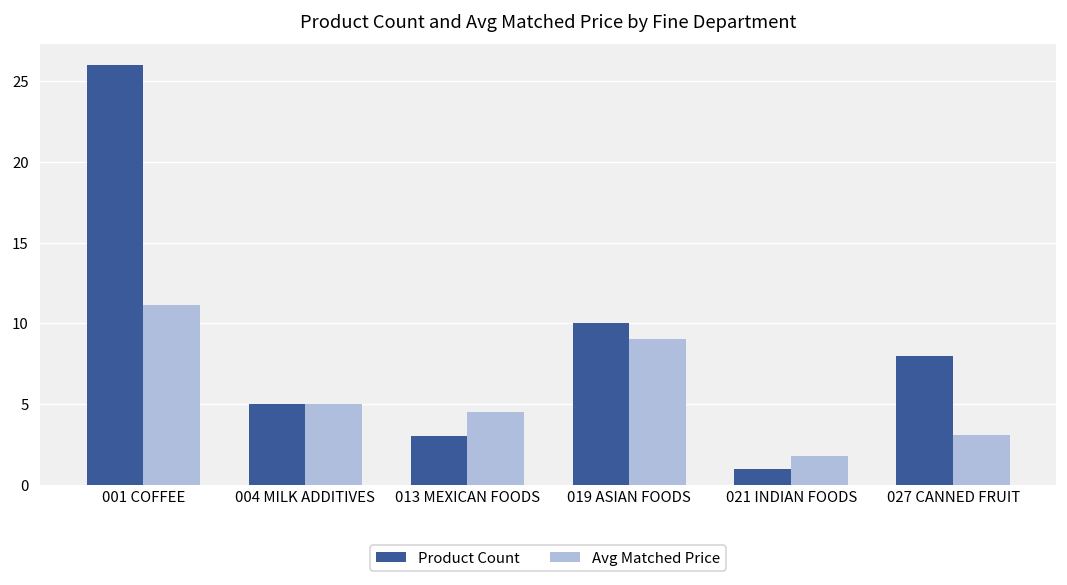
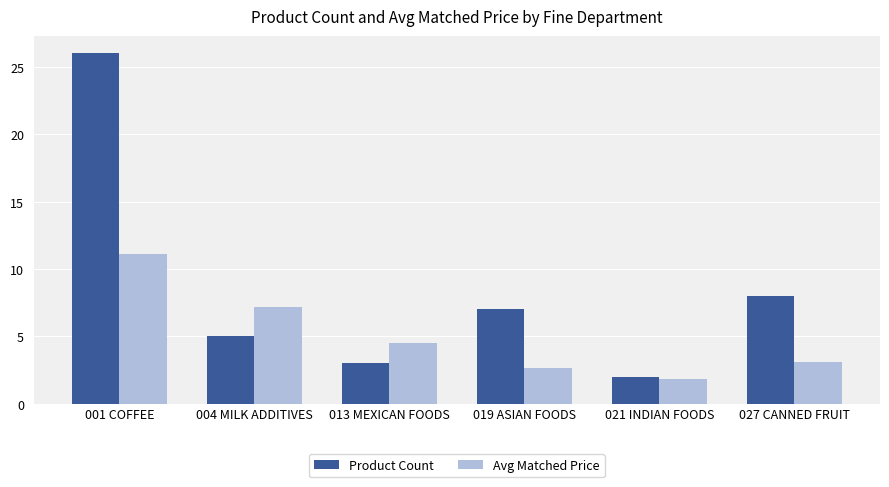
  {
    "Product Count": {
      "001 COFFEE": 26,
      "004 MILK ADDITIVES": 5,
      "013 MEXICAN FOODS": 3,
-     "019 ASIAN FOODS": 10,
-     "021 INDIAN FOODS": 1,
+     "019 ASIAN FOODS": 7,
+     "021 INDIAN FOODS": 2,
      "027 CANNED FRUIT": 8
    },
    "Avg Matched Price": {
      "001 COFFEE": 11.1,
-     "004 MILK ADDITIVES": 5.0,
+     "004 MILK ADDITIVES": 7.2,
      "013 MEXICAN FOODS": 4.5,
-     "019 ASIAN FOODS": 9.0,
+     "019 ASIAN FOODS": 2.7,
      "021 INDIAN FOODS": 1.8,
      "027 CANNED FRUIT": 3.1
    }
  }
